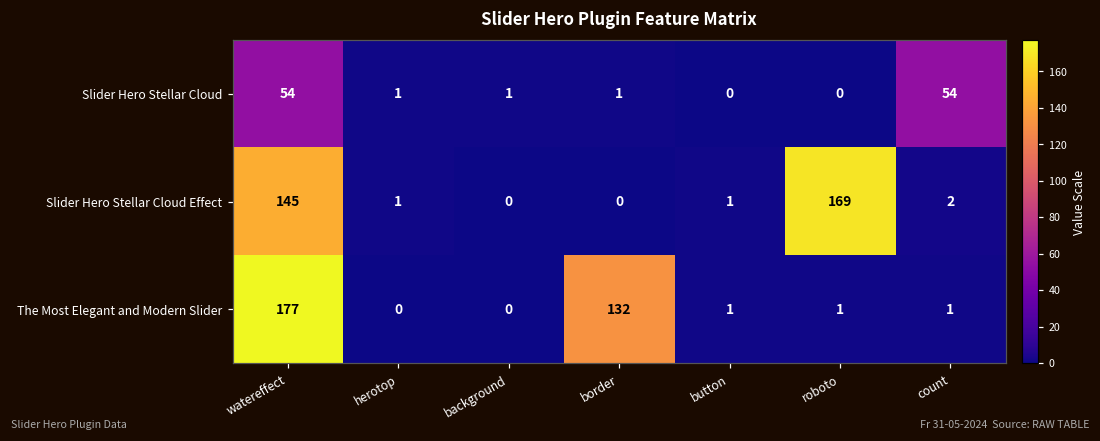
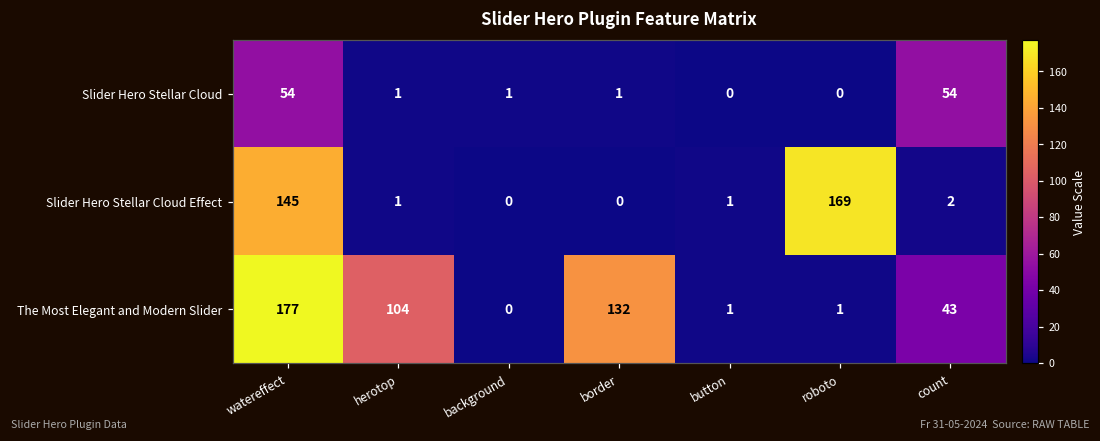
  {
    "Slider Hero Stellar Cloud": {
      "watereffect": 54,
      "herotop": 1,
      "background": 1,
      "border": 1,
      "button": 0,
      "roboto": 0,
      "count": 54
    },
    "Slider Hero Stellar Cloud Effect": {
      "watereffect": 145,
      "herotop": 1,
      "background": 0,
      "border": 0,
      "button": 1,
      "roboto": 169,
      "count": 2
    },
    "The Most Elegant and Modern Slider": {
      "watereffect": 177,
-     "herotop": 0,
+     "herotop": 104,
      "background": 0,
      "border": 132,
      "button": 1,
      "roboto": 1,
-     "count": 1
+     "count": 43
    }
  }
